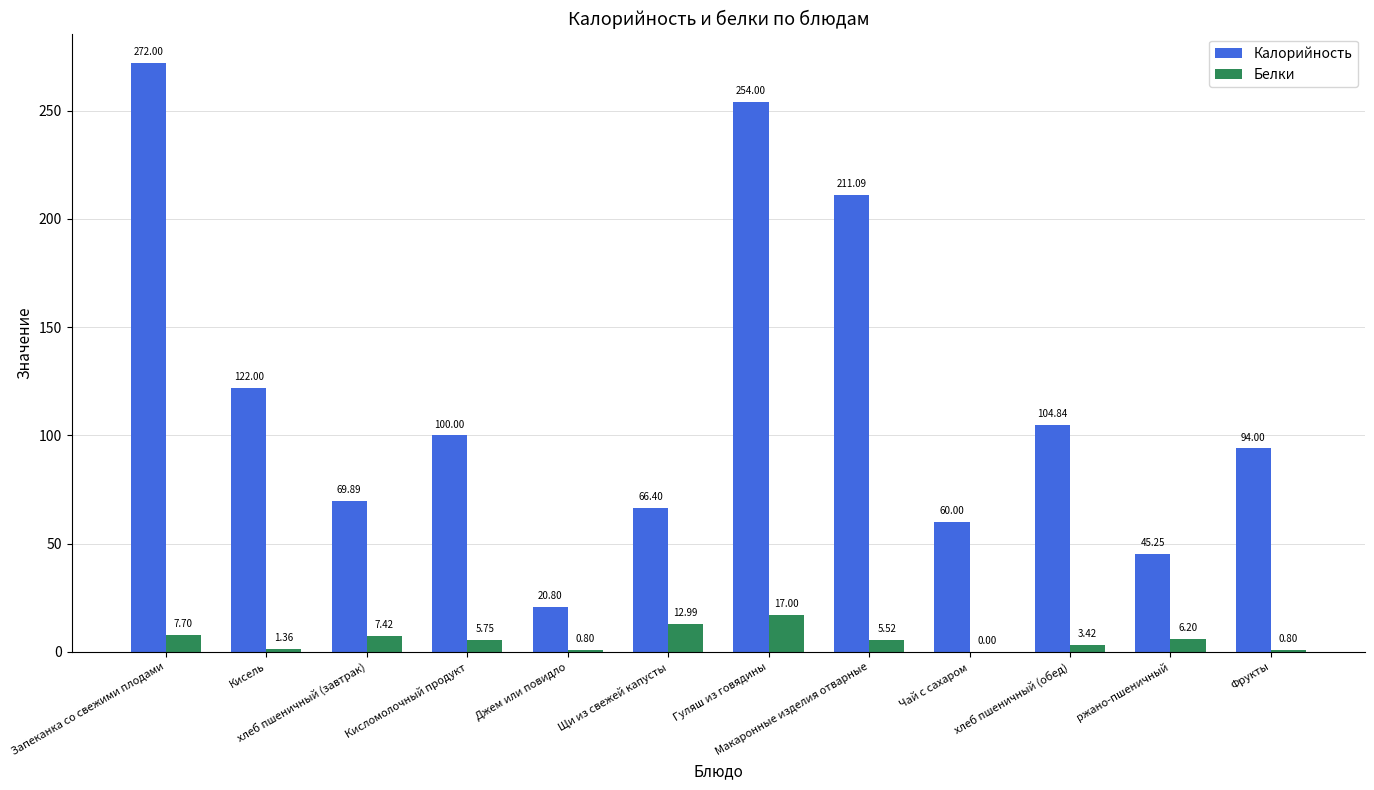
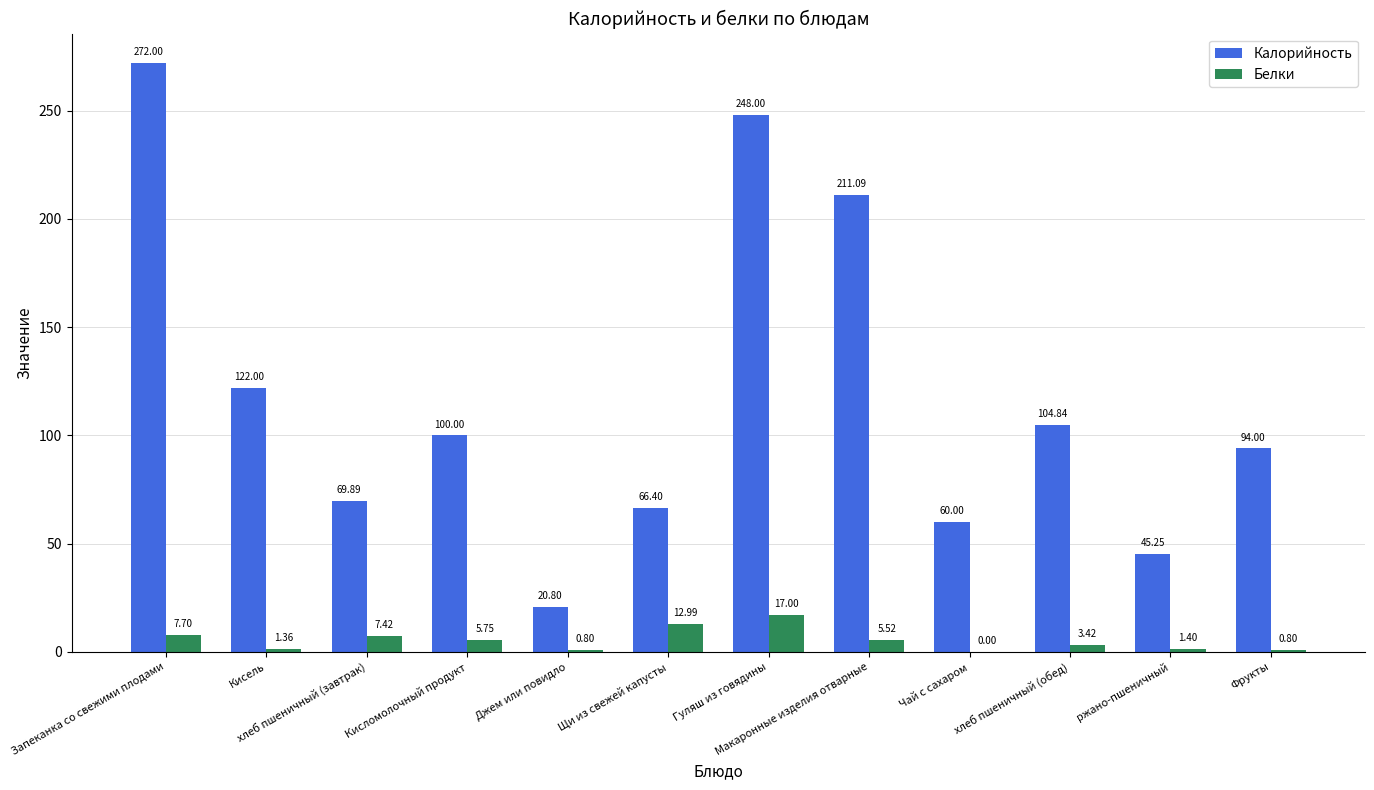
  {
    "Калорийность": {
      "Запеканка со свежими плодами": 272.00,
      "Кисель": 122.00,
      "хлеб пшеничный (завтрак)": 69.89,
      "Кисломолочный продукт": 100.00,
      "Джем или повидло": 20.80,
      "Щи из свежей капусты": 66.40,
-     "Гуляш из говядины": 254.00,
+     "Гуляш из говядины": 248.00,
      "Макаронные изделия отварные": 211.09,
      "Чай с сахаром": 60.00,
      "хлеб пшеничный (обед)": 104.84,
      "ржано-пшеничный": 45.25,
      "Фрукты": 94.00
    },
    "Белки": {
      "Запеканка со свежими плодами": 7.70,
      "Кисель": 1.36,
      "хлеб пшеничный (завтрак)": 7.42,
      "Кисломолочный продукт": 5.75,
      "Джем или повидло": 0.80,
      "Щи из свежей капусты": 12.99,
      "Гуляш из говядины": 17.00,
      "Макаронные изделия отварные": 5.52,
      "Чай с сахаром": 0.00,
      "хлеб пшеничный (обед)": 3.42,
-     "ржано-пшеничный": 6.20,
+     "ржано-пшеничный": 1.40,
      "Фрукты": 0.80
    }
  }
